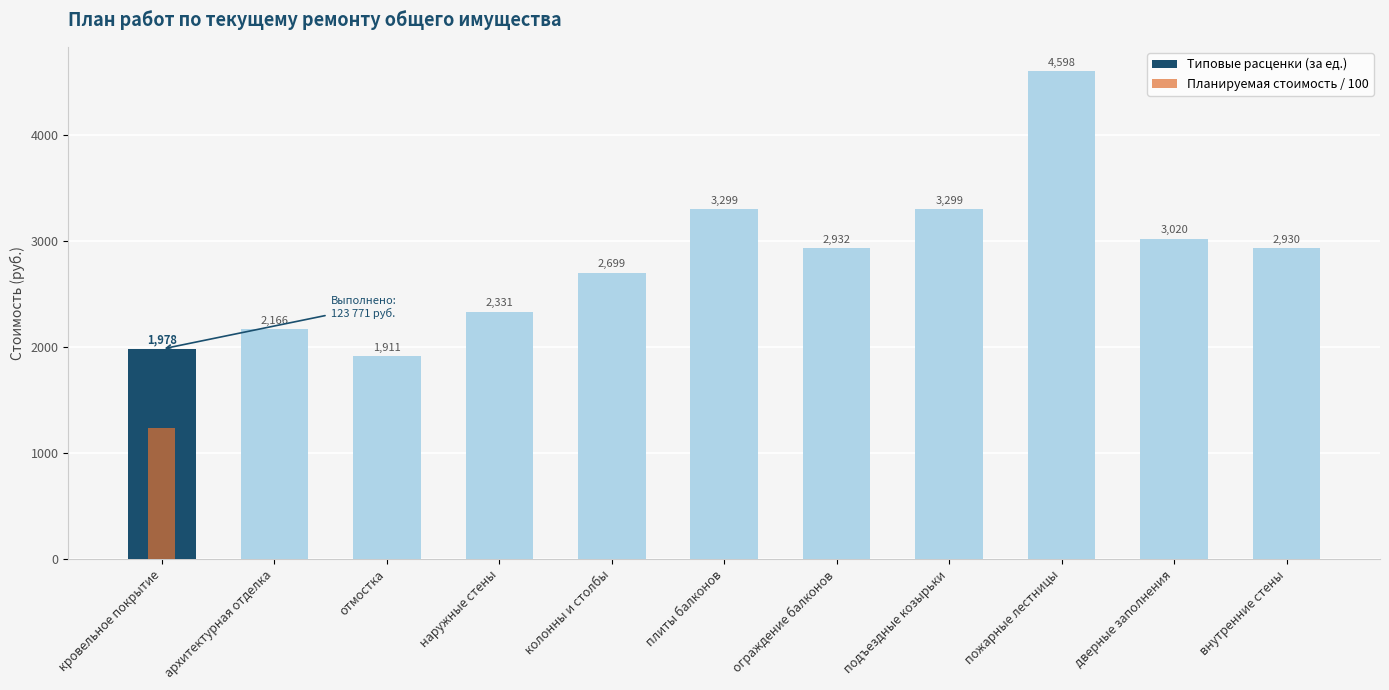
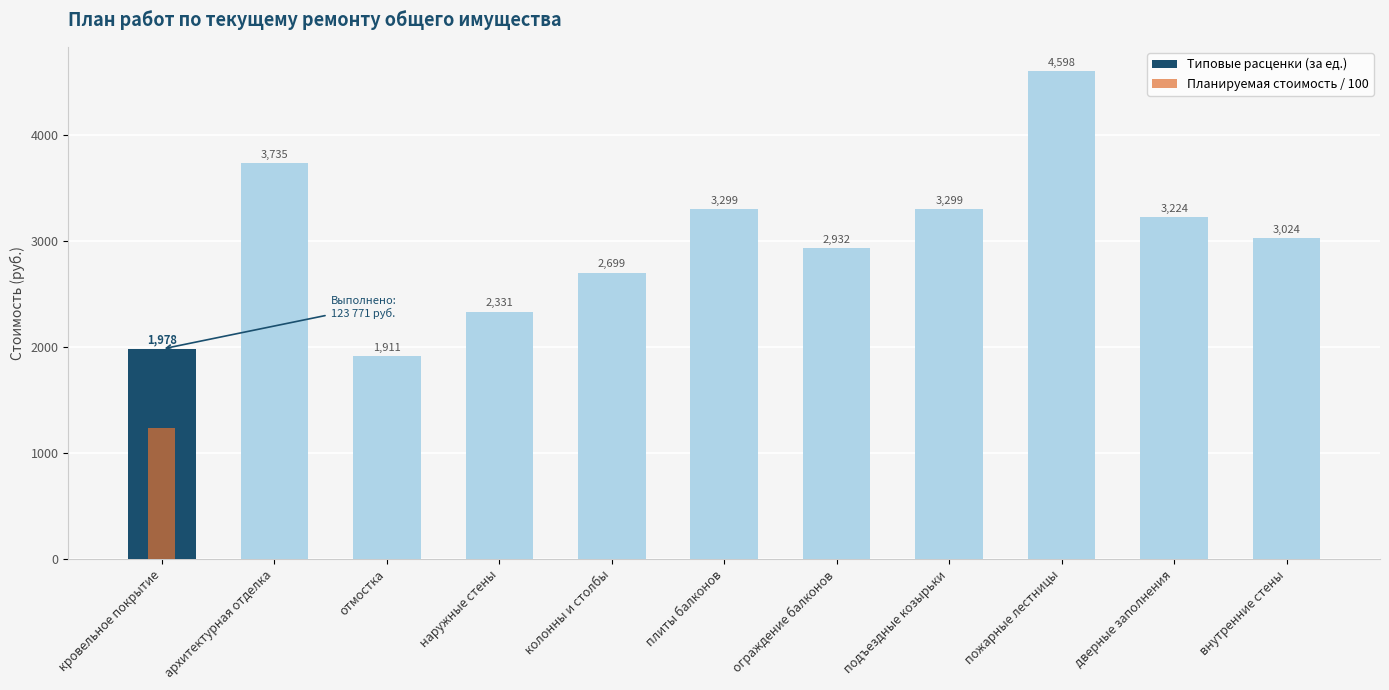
  {
    "Типовые расценки (за ед.)": {
-     "архитектурная отделка": "2,166",
+     "архитектурная отделка": "3,735",
      "наружные стены": "2,331",
      "колонны и столбы": "2,699",
      "плиты балконов": "3,299",
      "ограждение балконов": "2,932",
      "подъездные козырьки": "3,299",
      "пожарные лестницы": "4,598",
-     "дверные заполнения": "3,020",
-     "внутренние стены": "2,930"
+     "дверные заполнения": "3,224",
+     "внутренние стены": "3,024"
    }
  }
